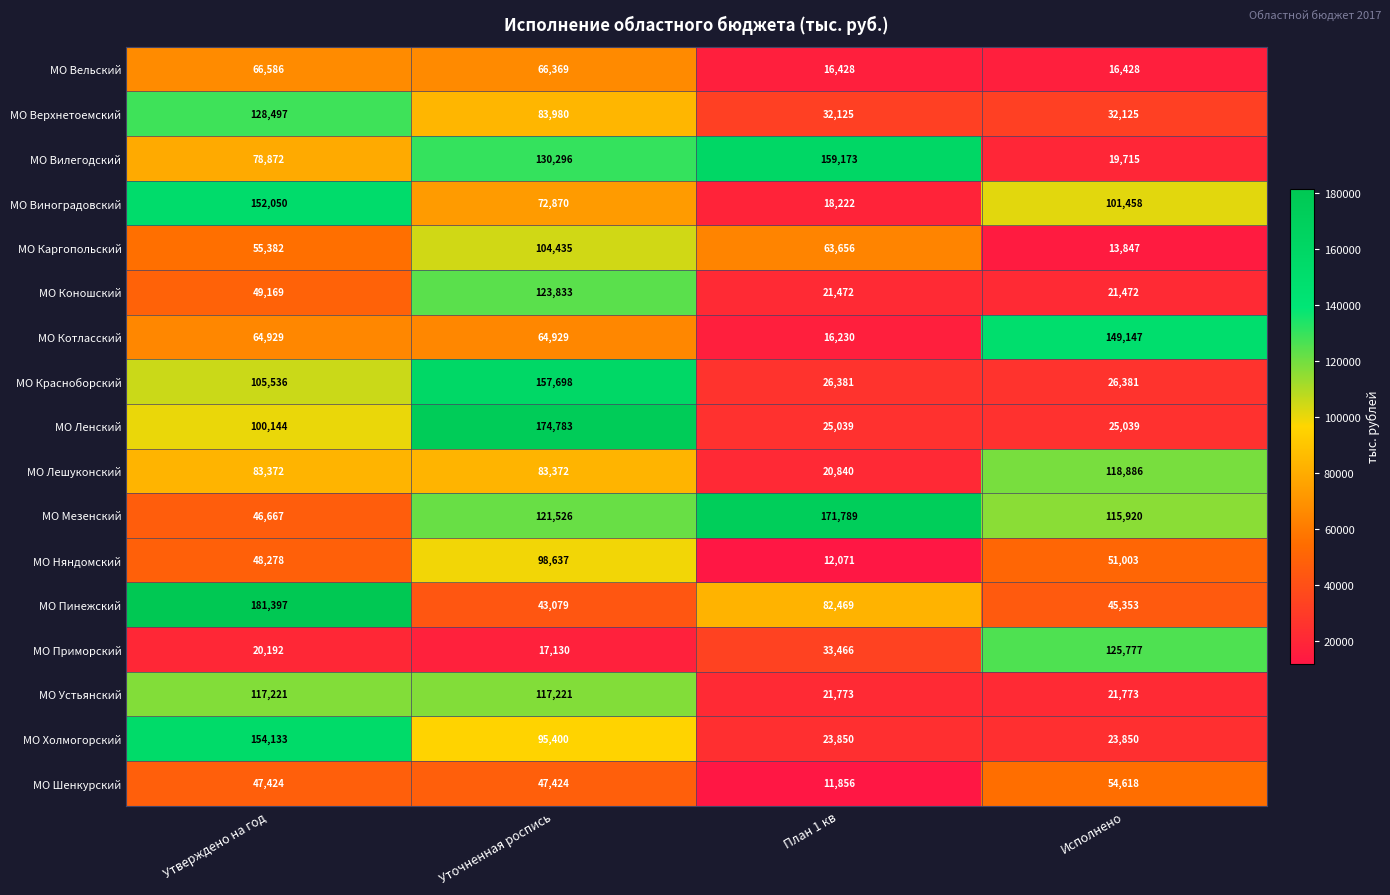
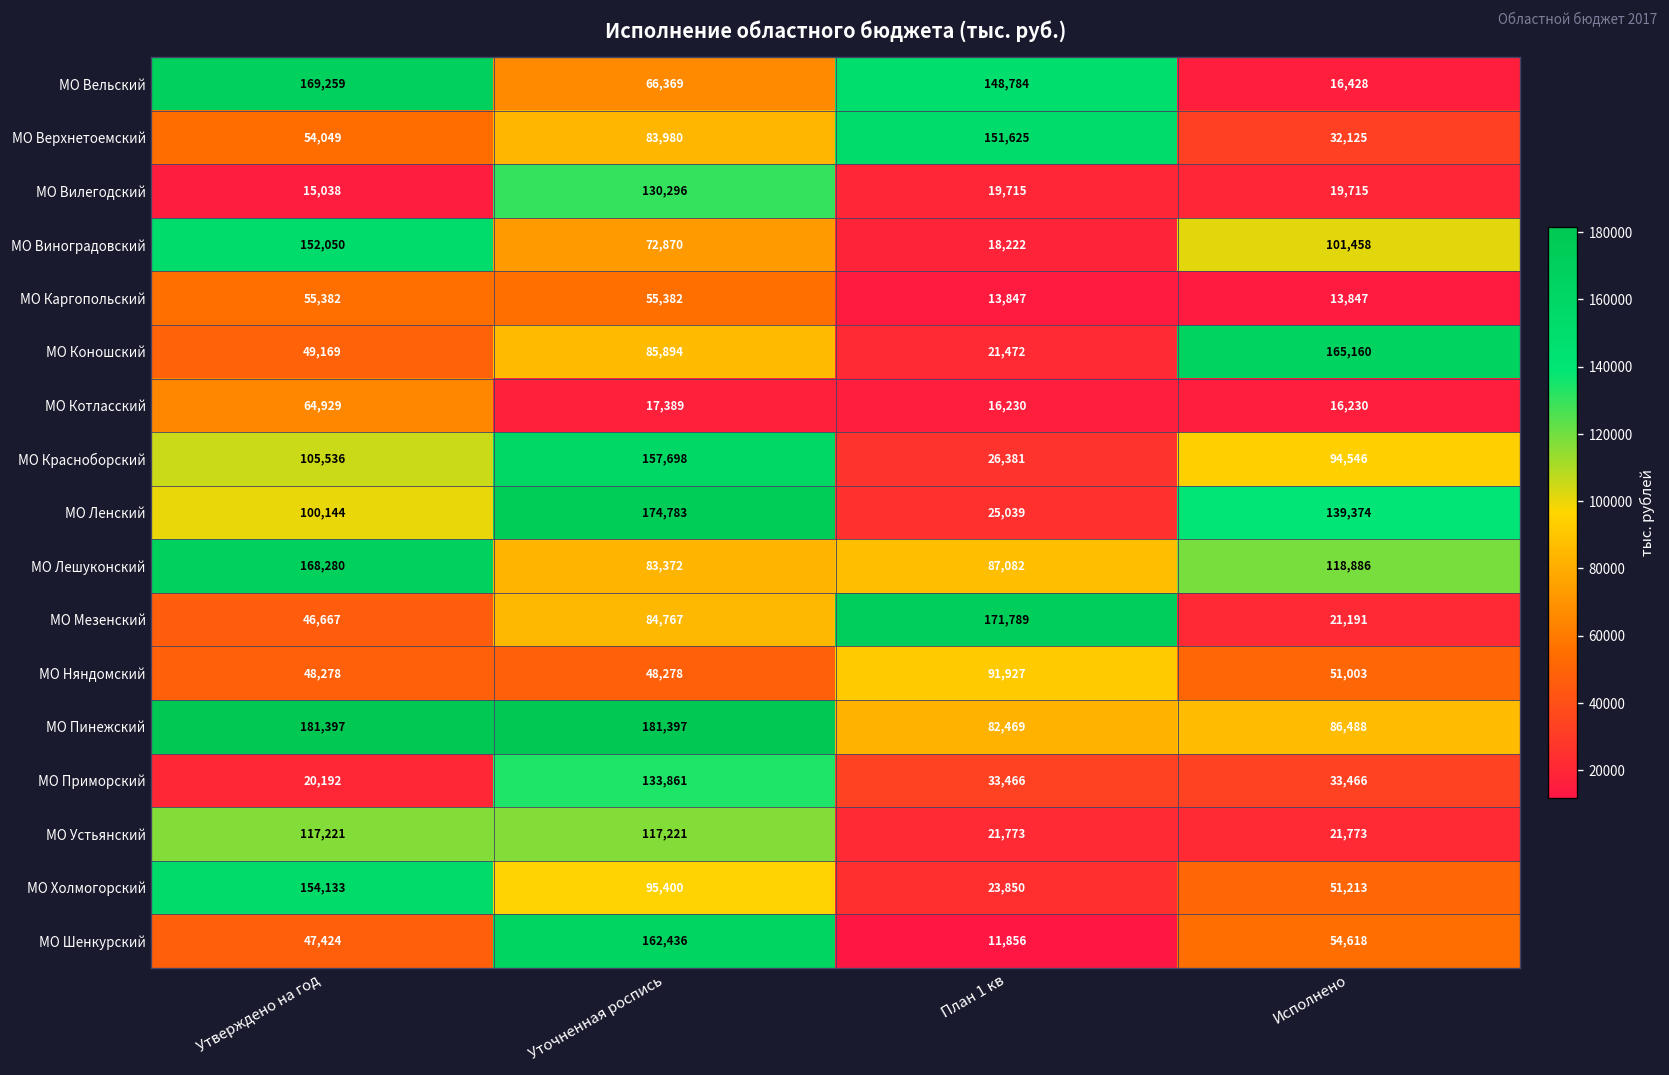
  {
    "МО Вельский": {
-     "Утверждено на год": "66,586",
+     "Утверждено на год": "169,259",
      "Уточненная роспись": "66,369",
-     "План 1 кв": "16,428",
+     "План 1 кв": "148,784",
      "Исполнено": "16,428"
    },
    "МО Верхнетоемский": {
-     "Утверждено на год": "128,497",
+     "Утверждено на год": "54,049",
      "Уточненная роспись": "83,980",
-     "План 1 кв": "32,125",
+     "План 1 кв": "151,625",
      "Исполнено": "32,125"
    },
    "МО Вилегодский": {
-     "Утверждено на год": "78,872",
+     "Утверждено на год": "15,038",
      "Уточненная роспись": "130,296",
-     "План 1 кв": "159,173",
+     "План 1 кв": "19,715",
      "Исполнено": "19,715"
    },
    "МО Виноградовский": {
      "Утверждено на год": "152,050",
      "Уточненная роспись": "72,870",
      "План 1 кв": "18,222",
      "Исполнено": "101,458"
    },
    "МО Каргопольский": {
      "Утверждено на год": "55,382",
-     "Уточненная роспись": "104,435",
-     "План 1 кв": "63,656",
+     "Уточненная роспись": "55,382",
+     "План 1 кв": "13,847",
      "Исполнено": "13,847"
    },
    "МО Коношский": {
      "Утверждено на год": "49,169",
-     "Уточненная роспись": "123,833",
+     "Уточненная роспись": "85,894",
      "План 1 кв": "21,472",
-     "Исполнено": "21,472"
+     "Исполнено": "165,160"
    },
    "МО Котласский": {
      "Утверждено на год": "64,929",
-     "Уточненная роспись": "64,929",
+     "Уточненная роспись": "17,389",
      "План 1 кв": "16,230",
-     "Исполнено": "149,147"
+     "Исполнено": "16,230"
    },
    "МО Красноборский": {
      "Утверждено на год": "105,536",
      "Уточненная роспись": "157,698",
      "План 1 кв": "26,381",
-     "Исполнено": "26,381"
+     "Исполнено": "94,546"
    },
    "МО Ленский": {
      "Утверждено на год": "100,144",
      "Уточненная роспись": "174,783",
      "План 1 кв": "25,039",
-     "Исполнено": "25,039"
+     "Исполнено": "139,374"
    },
    "МО Лешуконский": {
-     "Утверждено на год": "83,372",
+     "Утверждено на год": "168,280",
      "Уточненная роспись": "83,372",
-     "План 1 кв": "20,840",
+     "План 1 кв": "87,082",
      "Исполнено": "118,886"
    },
    "МО Мезенский": {
      "Утверждено на год": "46,667",
-     "Уточненная роспись": "121,526",
+     "Уточненная роспись": "84,767",
      "План 1 кв": "171,789",
-     "Исполнено": "115,920"
+     "Исполнено": "21,191"
    },
    "МО Няндомский": {
      "Утверждено на год": "48,278",
-     "Уточненная роспись": "98,637",
-     "План 1 кв": "12,071",
+     "Уточненная роспись": "48,278",
+     "План 1 кв": "91,927",
      "Исполнено": "51,003"
    },
    "МО Пинежский": {
      "Утверждено на год": "181,397",
-     "Уточненная роспись": "43,079",
+     "Уточненная роспись": "181,397",
      "План 1 кв": "82,469",
-     "Исполнено": "45,353"
+     "Исполнено": "86,488"
    },
    "МО Приморский": {
      "Утверждено на год": "20,192",
-     "Уточненная роспись": "17,130",
+     "Уточненная роспись": "133,861",
      "План 1 кв": "33,466",
-     "Исполнено": "125,777"
+     "Исполнено": "33,466"
    },
    "МО Устьянский": {
      "Утверждено на год": "117,221",
      "Уточненная роспись": "117,221",
      "План 1 кв": "21,773",
      "Исполнено": "21,773"
    },
    "МО Холмогорский": {
      "Утверждено на год": "154,133",
      "Уточненная роспись": "95,400",
      "План 1 кв": "23,850",
-     "Исполнено": "23,850"
+     "Исполнено": "51,213"
    },
    "МО Шенкурский": {
      "Утверждено на год": "47,424",
-     "Уточненная роспись": "47,424",
+     "Уточненная роспись": "162,436",
      "План 1 кв": "11,856",
      "Исполнено": "54,618"
    }
  }
